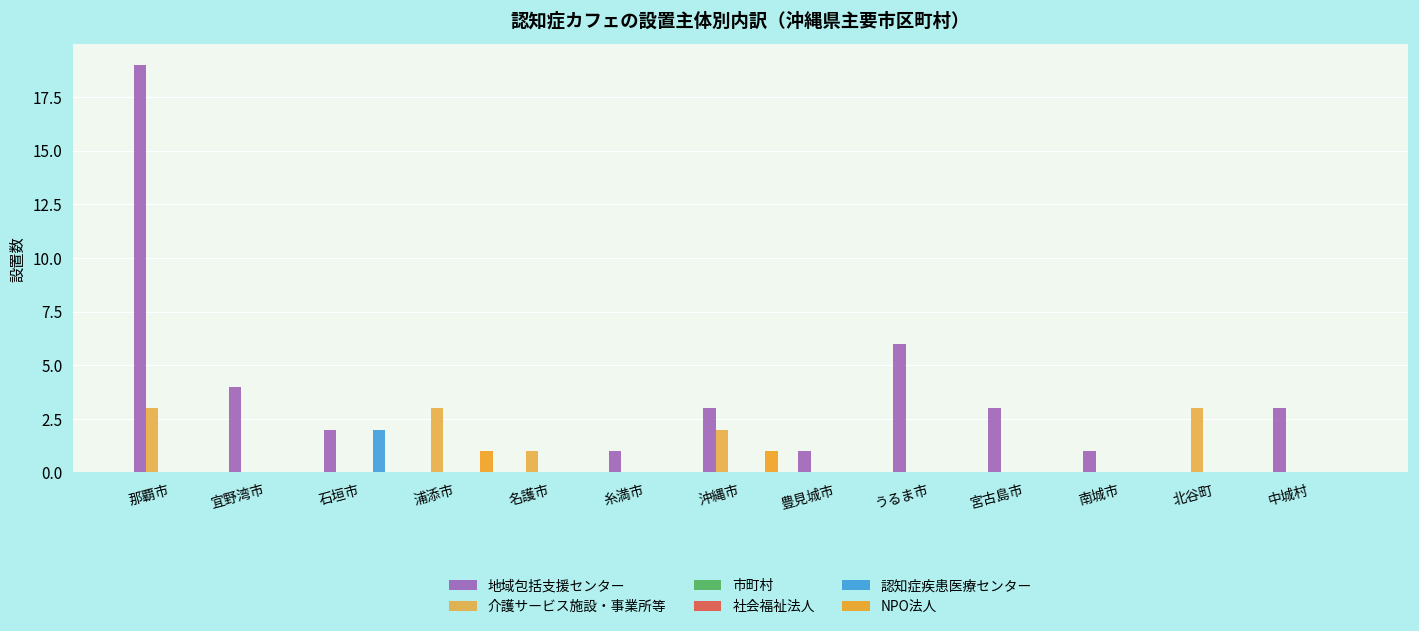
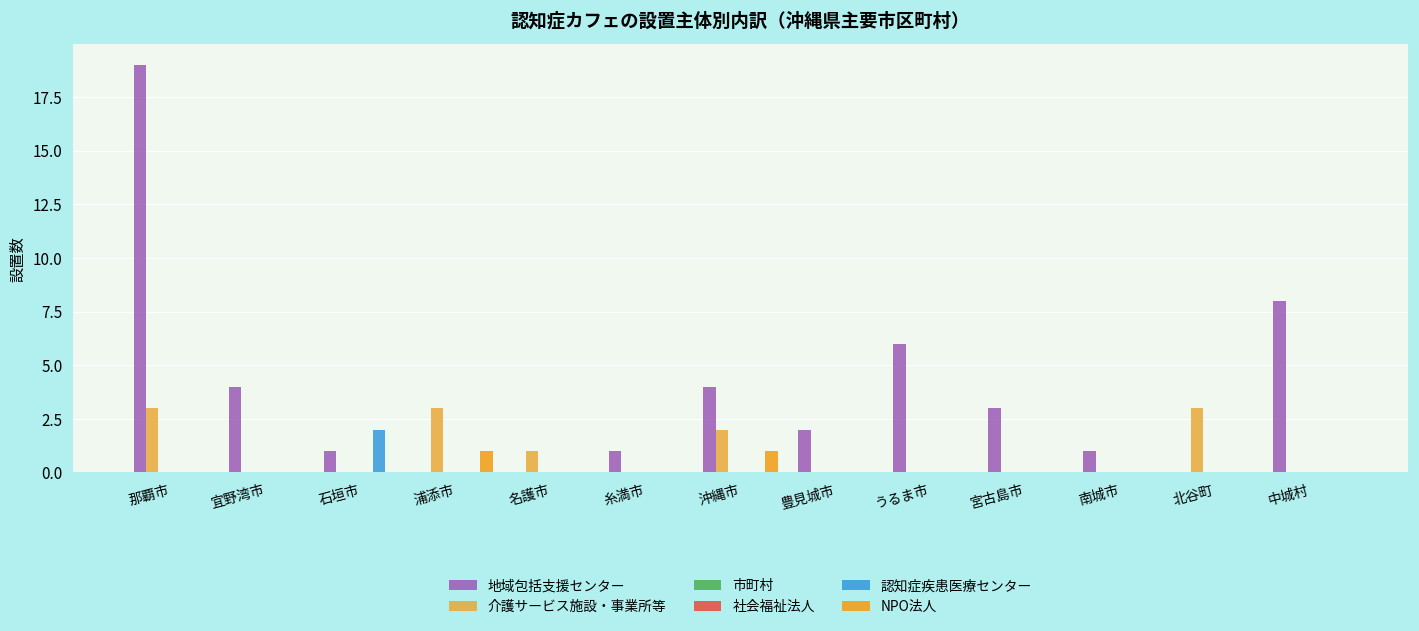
  {
    "地域包括支援センター": {
      "那覇市": 19,
      "宜野湾市": 4,
-     "石垣市": 2,
+     "石垣市": 1,
      "浦添市": 0,
      "名護市": 0,
      "糸満市": 1,
-     "沖縄市": 3,
-     "豊見城市": 1,
+     "沖縄市": 4,
+     "豊見城市": 2,
      "うるま市": 6,
      "宮古島市": 3,
      "南城市": 1,
      "北谷町": 0,
-     "中城村": 3
+     "中城村": 8
    },
    "市町村": {
      "那覇市": 0,
      "宜野湾市": 0,
      "石垣市": 0,
      "浦添市": 0,
      "名護市": 0,
      "糸満市": 0,
      "沖縄市": 0,
      "豊見城市": 0,
      "うるま市": 0,
      "宮古島市": 0,
      "南城市": 0,
      "北谷町": 0,
      "中城村": 0
    },
    "社会福祉法人": {
      "那覇市": 0,
      "宜野湾市": 0,
      "石垣市": 0,
      "浦添市": 0,
      "名護市": 0,
      "糸満市": 0,
      "沖縄市": 0,
      "豊見城市": 0,
      "うるま市": 0,
      "宮古島市": 0,
      "南城市": 0,
      "北谷町": 0,
      "中城村": 0
    },
    "認知症疾患医療センター": {
      "那覇市": 0,
      "宜野湾市": 0,
      "石垣市": 2,
      "浦添市": 0,
      "名護市": 0,
      "糸満市": 0,
      "沖縄市": 0,
      "豊見城市": 0,
      "うるま市": 0,
      "宮古島市": 0,
      "南城市": 0,
      "北谷町": 0,
      "中城村": 0
    }
  }
